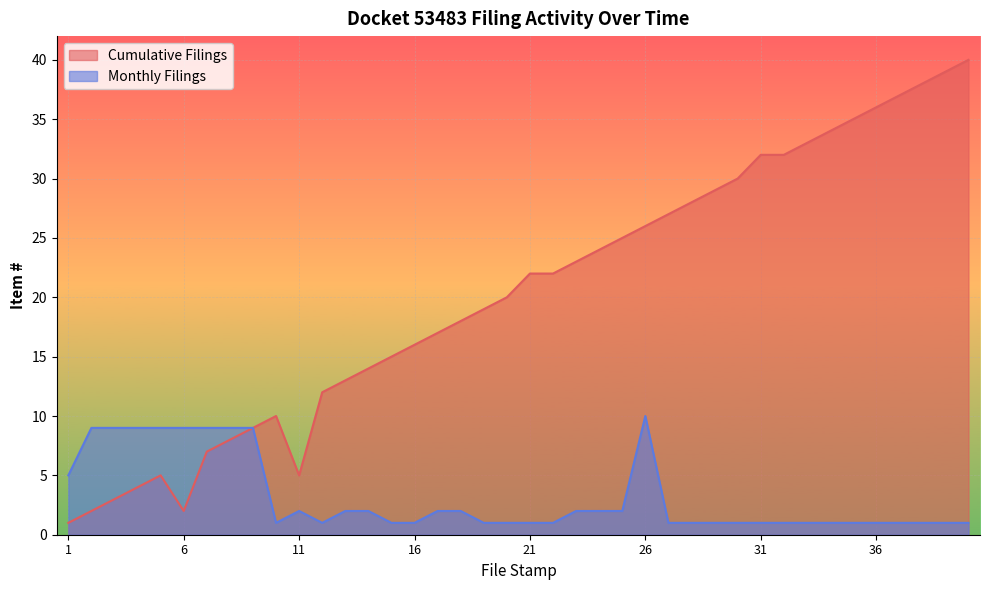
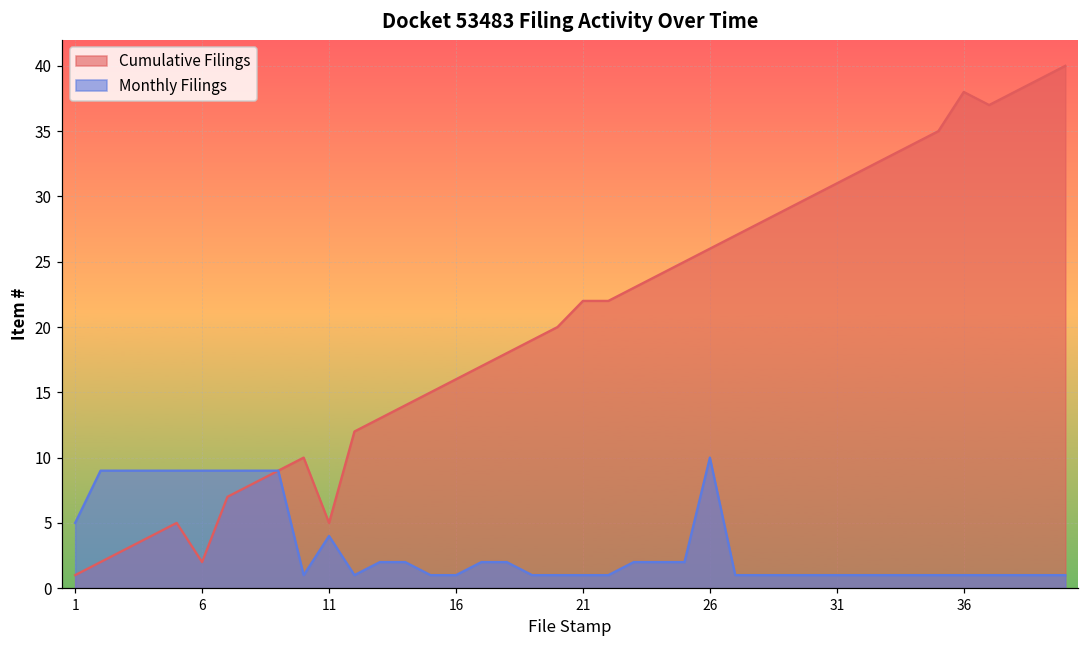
  {
    "Cumulative Filings": {
      "1": 1,
      "6": 2,
      "11": 5,
      "16": 16,
      "21": 22,
      "26": 26,
-     "31": 32,
-     "36": 36
+     "31": 31,
+     "36": 38
    },
    "Monthly Filings": {
      "1": 5,
      "6": 9,
-     "11": 2,
+     "11": 4,
      "16": 1,
      "21": 1,
      "26": 10,
      "31": 1,
      "36": 1
    }
  }
